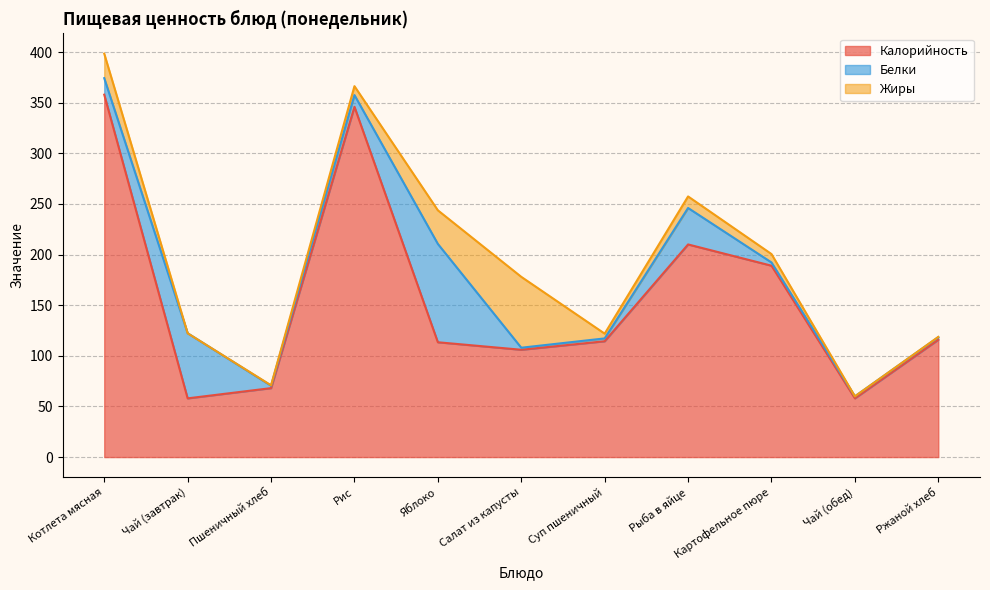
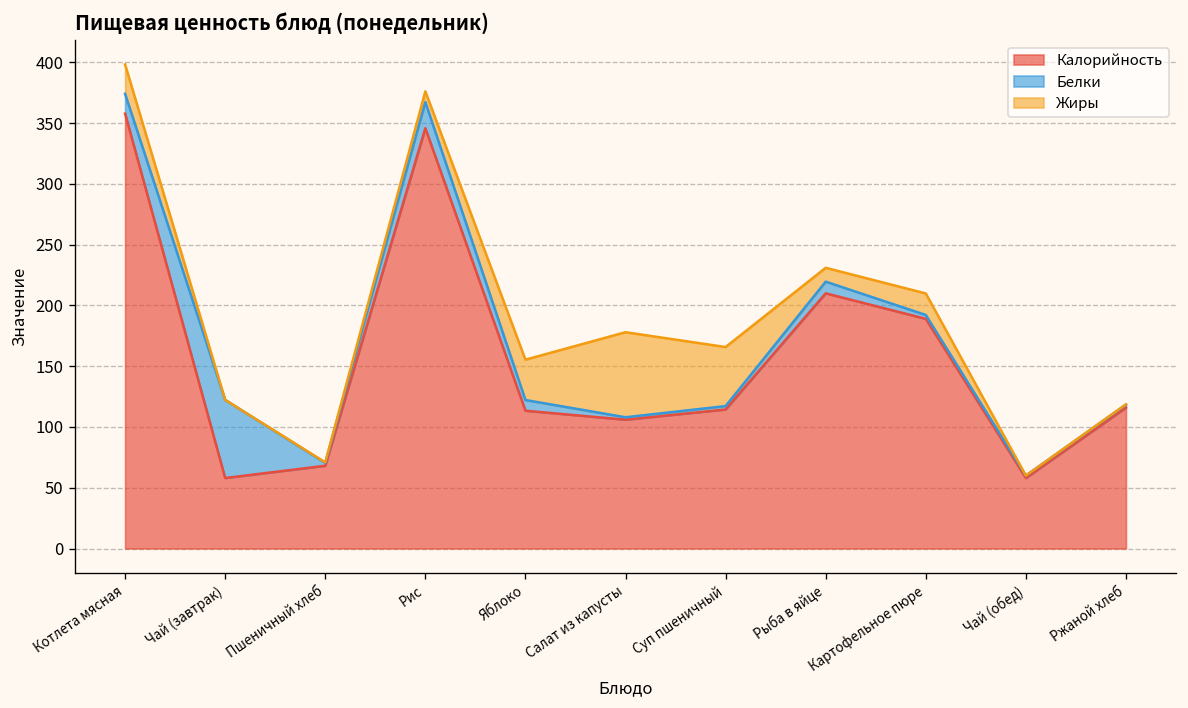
  {
    "Калорийность": {
      "Котлета мясная": 358,
      "Чай (завтрак)": 58,
      "Рис": 346,
      "Яблоко": 113,
      "Суп пшеничный": 114,
      "Рыба в яйце": 210,
      "Картофельное пюре": 189
    },
    "Белки": {
      "Котлета мясная": 16,
-     "Рис": 12,
-     "Яблоко": 97,
+     "Рис": 22,
+     "Яблоко": 9,
      "Суп пшеничный": 3,
-     "Рыба в яйце": 36,
+     "Рыба в яйце": 10,
      "Картофельное пюре": 3
    },
    "Жиры": {
      "Котлета мясная": 24,
      "Рис": 9,
      "Яблоко": 33,
      "Салат из капусты": 70,
-     "Суп пшеничный": 5,
+     "Суп пшеничный": 49,
      "Рыба в яйце": 11,
-     "Картофельное пюре": 8
+     "Картофельное пюре": 18
    }
  }
